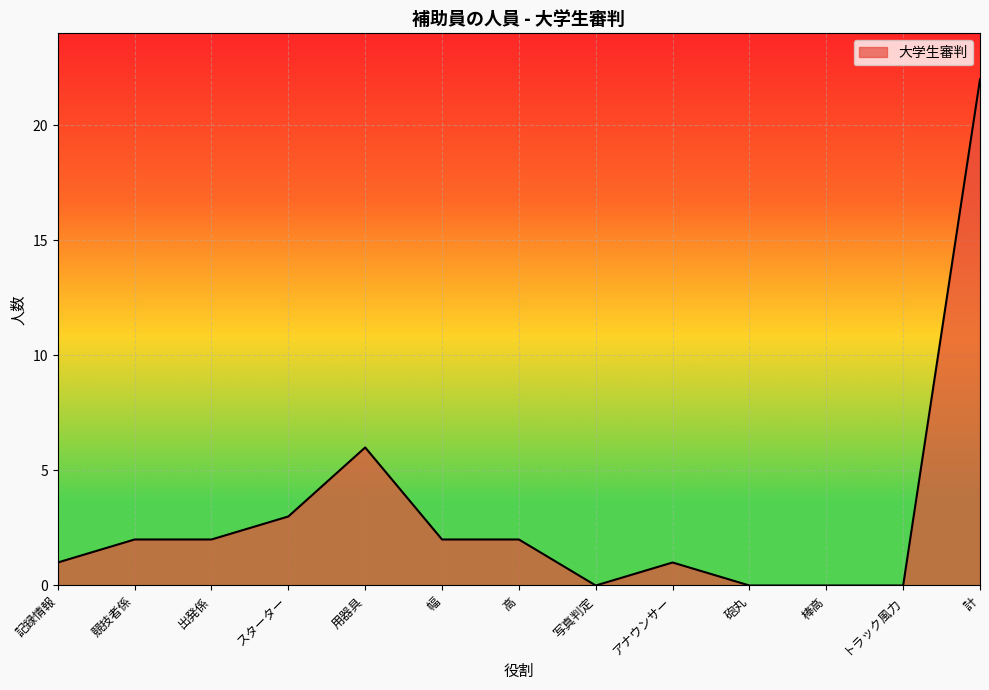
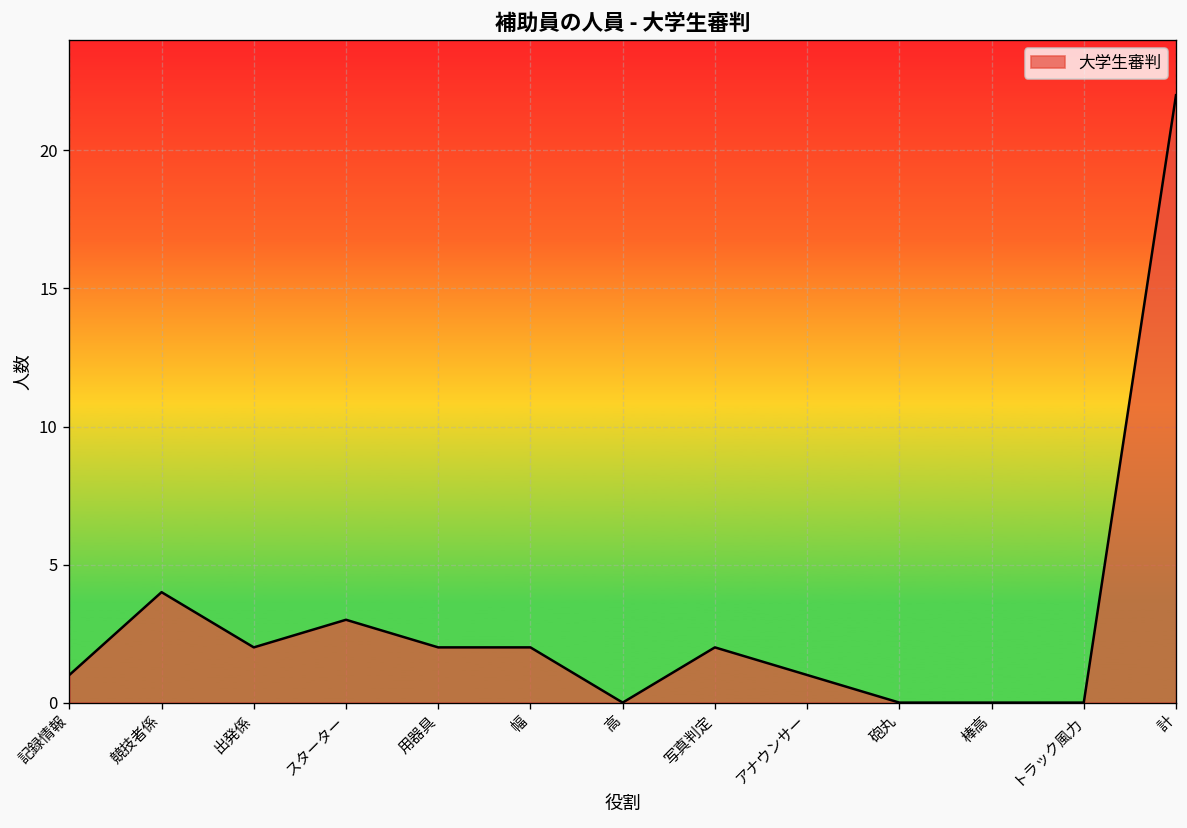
  {
    "記録情報": 1,
-   "競技者係": 2,
+   "競技者係": 4,
    "出発係": 2,
    "スターター": 3,
-   "用器具": 6,
+   "用器具": 2,
    "幅": 2,
-   "高": 2,
-   "写真判定": 0,
+   "高": 0,
+   "写真判定": 2,
    "アナウンサー": 1,
    "砲丸": 0,
    "棒高": 0,
    "トラック風力": 0,
    "計": 22
  }
